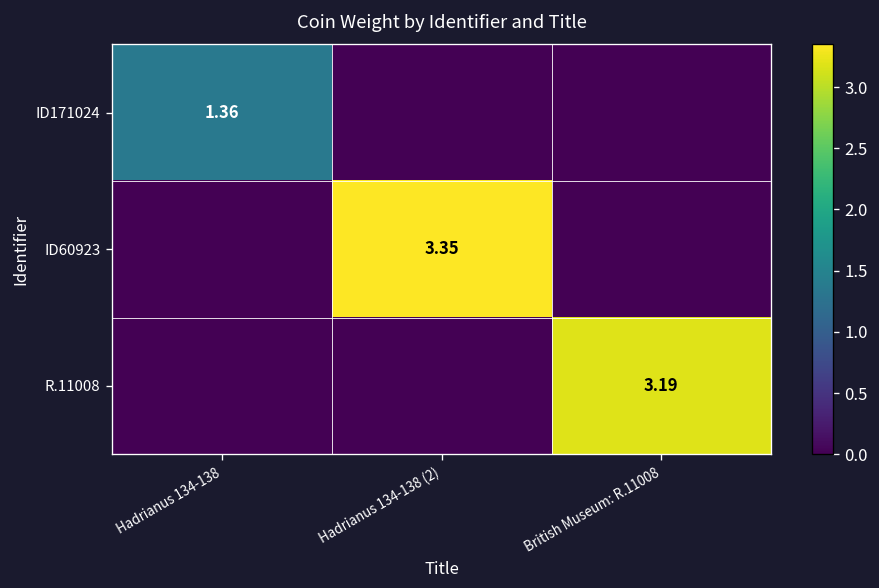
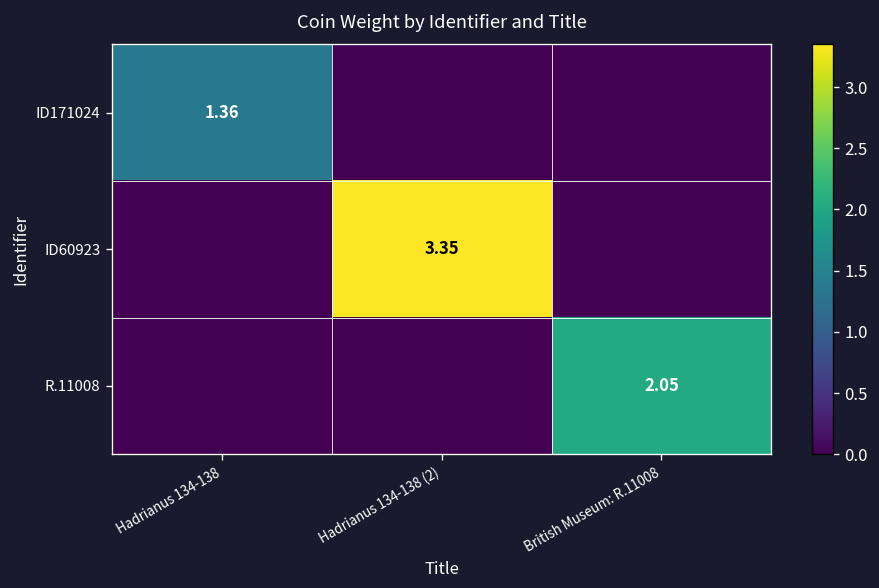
  {
    "ID171024": {
      "Hadrianus 134-138": 1.36
    },
    "ID60923": {
      "Hadrianus 134-138 (2)": 3.35
    },
    "R.11008": {
-     "British Museum: R.11008": 3.19
+     "British Museum: R.11008": 2.05
    }
  }
